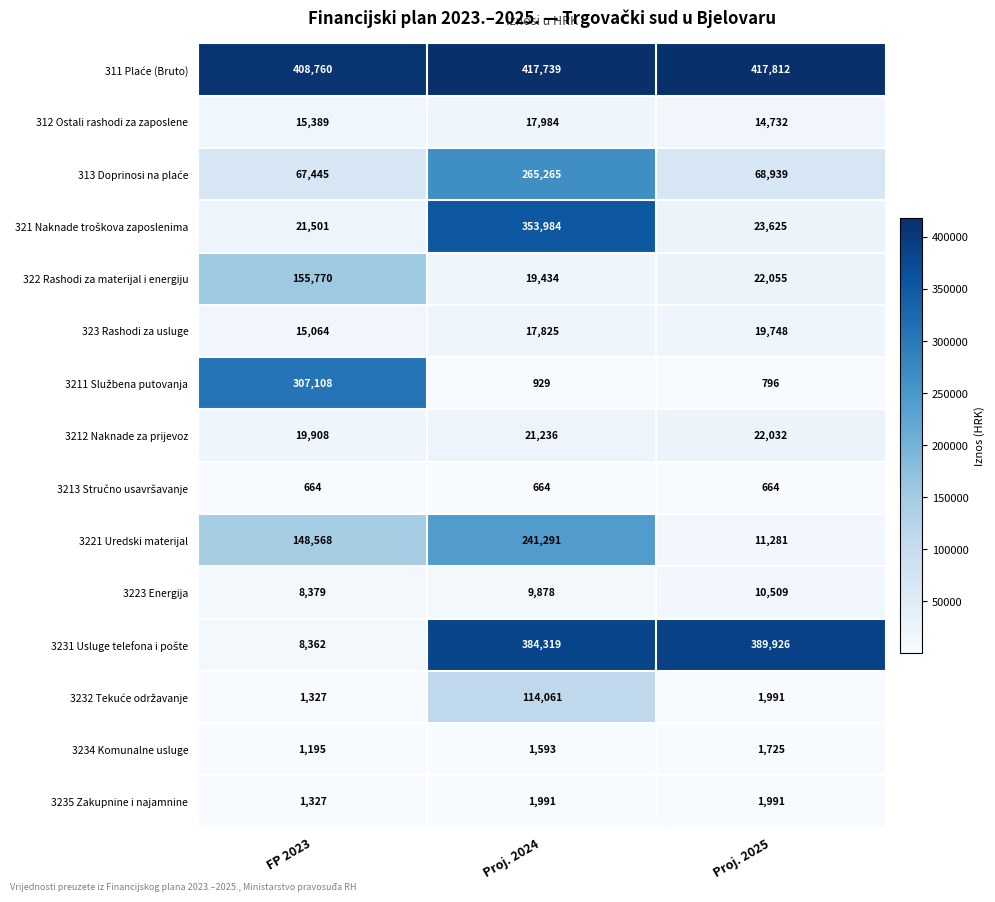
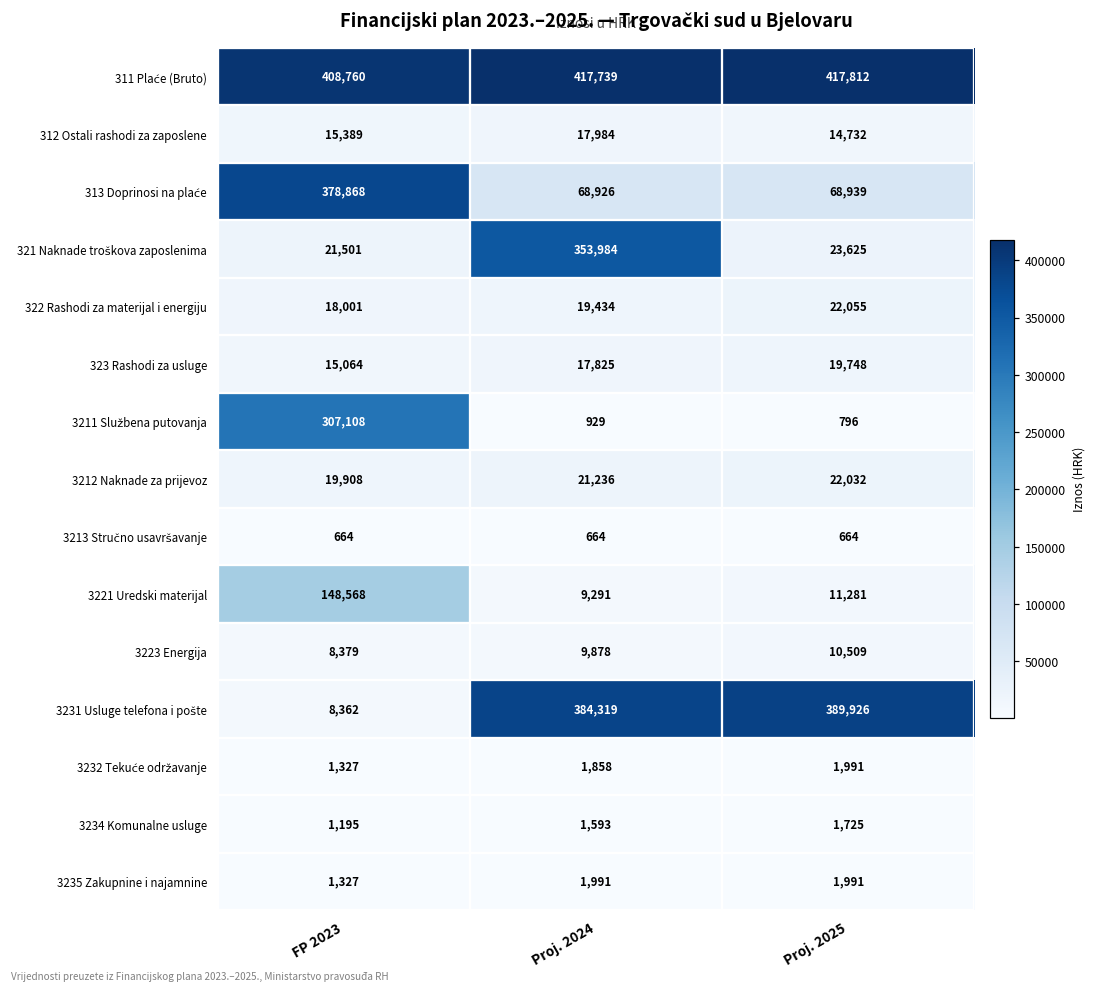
  {
    "311 Plaće (Bruto)": {
      "FP 2023": "408,760",
      "Proj. 2024": "417,739",
      "Proj. 2025": "417,812"
    },
    "312 Ostali rashodi za zaposlene": {
      "FP 2023": "15,389",
      "Proj. 2024": "17,984",
      "Proj. 2025": "14,732"
    },
    "313 Doprinosi na plaće": {
-     "FP 2023": "67,445",
-     "Proj. 2024": "265,265",
+     "FP 2023": "378,868",
+     "Proj. 2024": "68,926",
      "Proj. 2025": "68,939"
    },
    "321 Naknade troškova zaposlenima": {
      "FP 2023": "21,501",
      "Proj. 2024": "353,984",
      "Proj. 2025": "23,625"
    },
    "322 Rashodi za materijal i energiju": {
-     "FP 2023": "155,770",
+     "FP 2023": "18,001",
      "Proj. 2024": "19,434",
      "Proj. 2025": "22,055"
    },
    "323 Rashodi za usluge": {
      "FP 2023": "15,064",
      "Proj. 2024": "17,825",
      "Proj. 2025": "19,748"
    },
    "3211 Službena putovanja": {
      "FP 2023": "307,108",
      "Proj. 2024": "929",
      "Proj. 2025": "796"
    },
    "3212 Naknade za prijevoz": {
      "FP 2023": "19,908",
      "Proj. 2024": "21,236",
      "Proj. 2025": "22,032"
    },
    "3213 Stručno usavršavanje": {
      "FP 2023": "664",
      "Proj. 2024": "664",
      "Proj. 2025": "664"
    },
    "3221 Uredski materijal": {
      "FP 2023": "148,568",
-     "Proj. 2024": "241,291",
+     "Proj. 2024": "9,291",
      "Proj. 2025": "11,281"
    },
    "3223 Energija": {
      "FP 2023": "8,379",
      "Proj. 2024": "9,878",
      "Proj. 2025": "10,509"
    },
    "3231 Usluge telefona i pošte": {
      "FP 2023": "8,362",
      "Proj. 2024": "384,319",
      "Proj. 2025": "389,926"
    },
    "3232 Tekuće održavanje": {
      "FP 2023": "1,327",
-     "Proj. 2024": "114,061",
+     "Proj. 2024": "1,858",
      "Proj. 2025": "1,991"
    },
    "3234 Komunalne usluge": {
      "FP 2023": "1,195",
      "Proj. 2024": "1,593",
      "Proj. 2025": "1,725"
    },
    "3235 Zakupnine i najamnine": {
      "FP 2023": "1,327",
      "Proj. 2024": "1,991",
      "Proj. 2025": "1,991"
    }
  }
